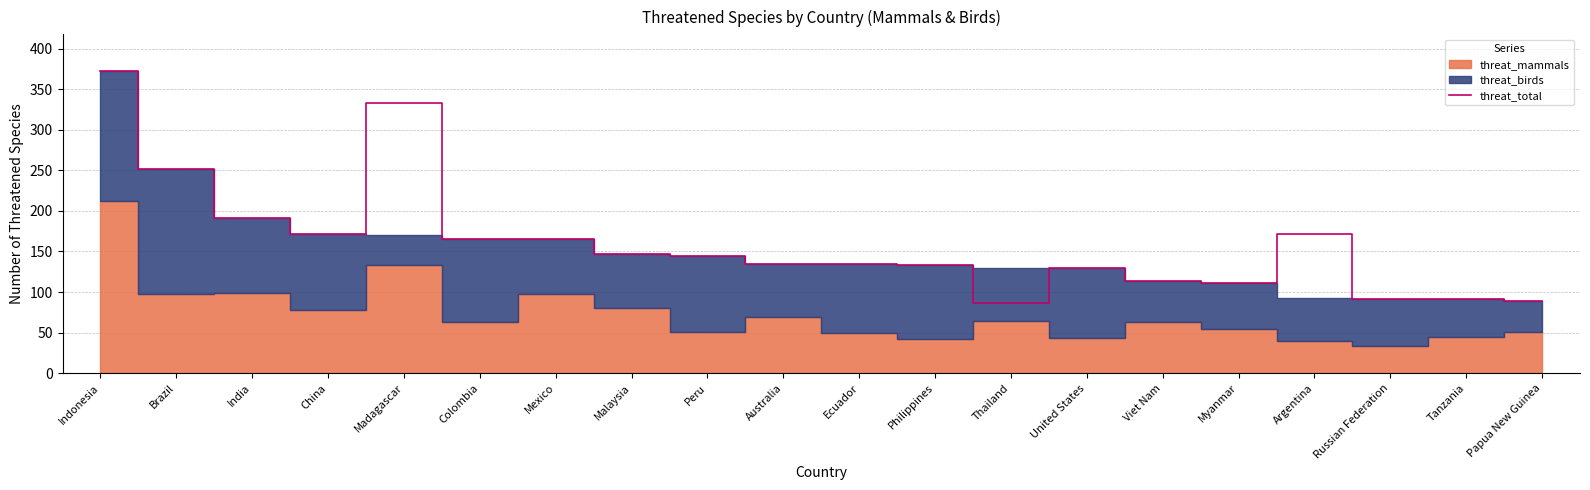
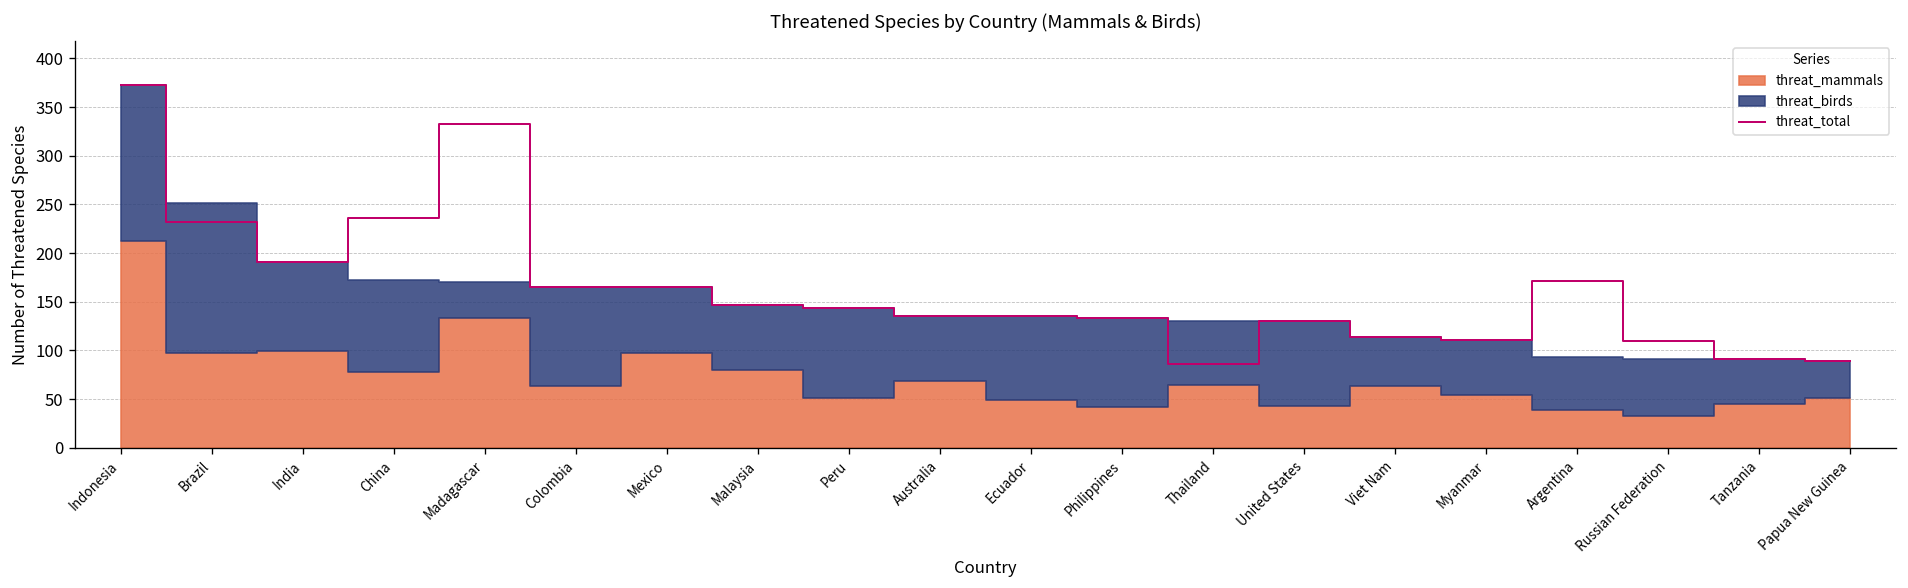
  {
    "threat_total": {
-     "Brazil": 250,
+     "Brazil": 230,
      "India": 190,
-     "China": 170,
+     "China": 240,
      "Madagascar": 330,
      "Colombia": 170,
      "Mexico": 170,
      "Malaysia": 150,
      "Peru": 140,
      "Australia": 140,
      "Ecuador": 140,
      "Philippines": 130,
      "Thailand": 90,
      "United States": 130,
      "Viet Nam": 110,
      "Myanmar": 110,
      "Argentina": 170,
-     "Russian Federation": 90,
+     "Russian Federation": 110,
      "Tanzania": 90
    }
  }
